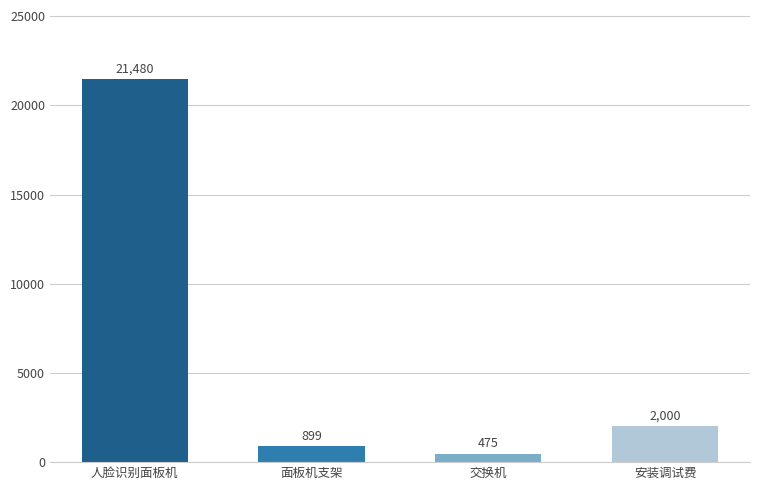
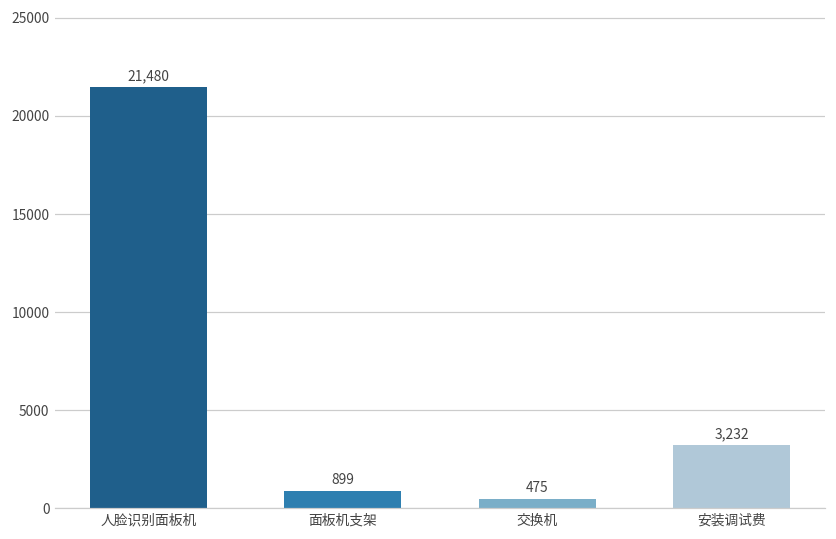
  {
    "人脸识别面板机": "21,480",
    "面板机支架": "899",
    "交换机": "475",
-   "安装调试费": "2,000"
+   "安装调试费": "3,232"
  }
